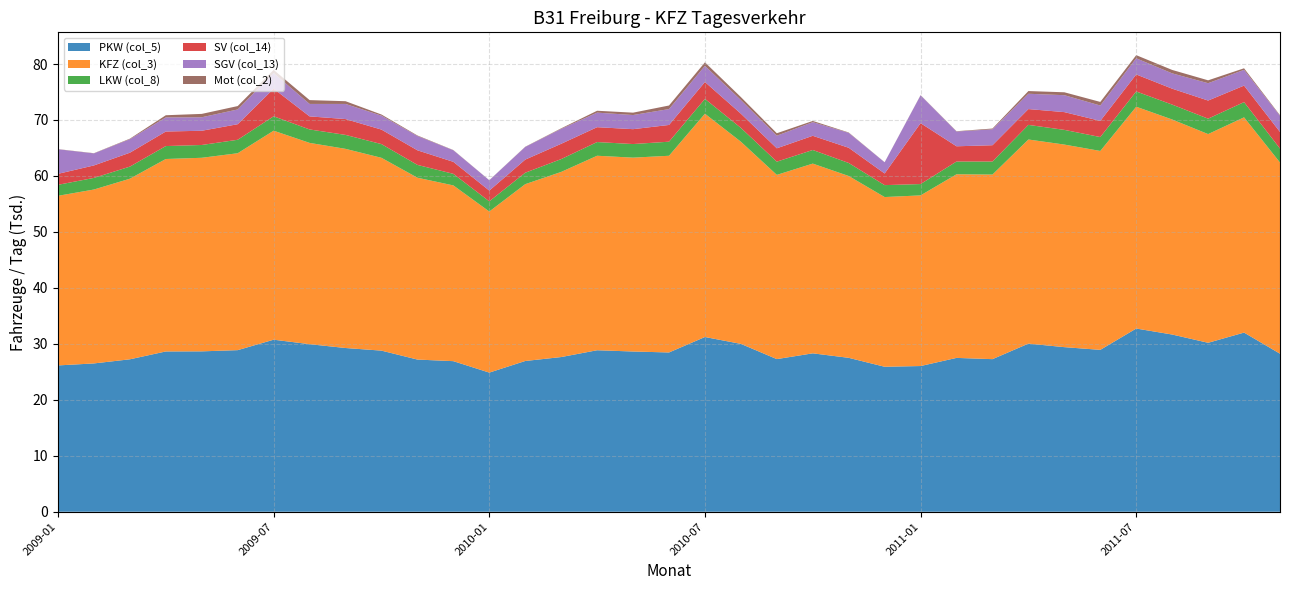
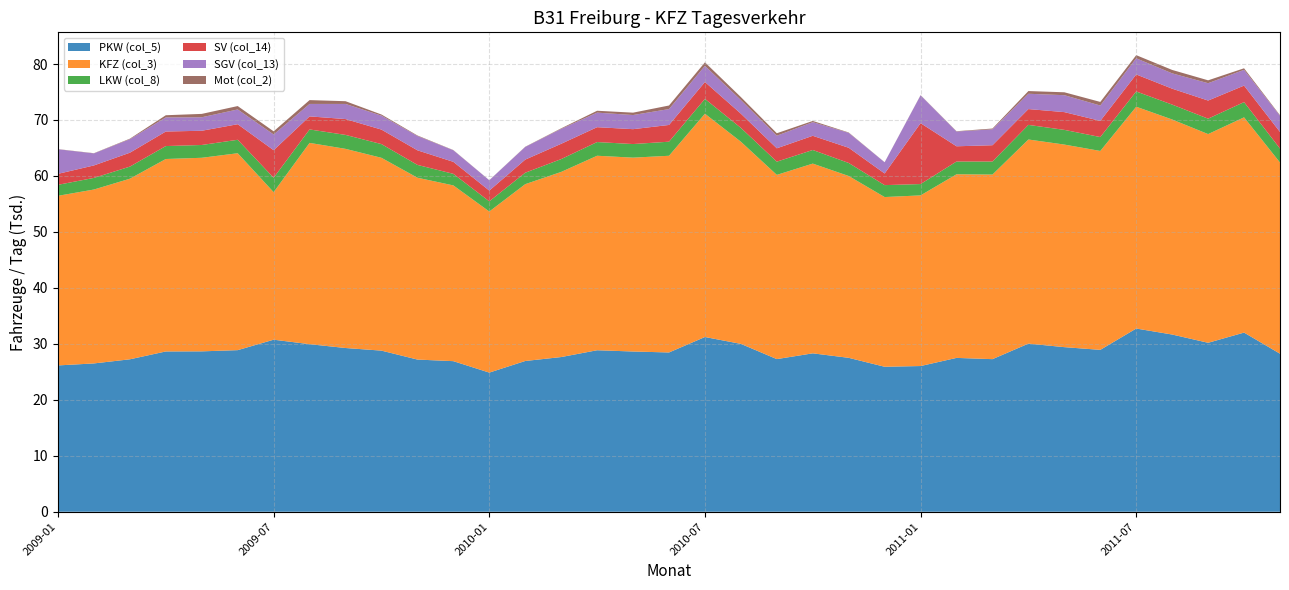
  {
    "PKW (col_5)": {
      "2009-01": 26,
      "2009-07": 31,
      "2010-01": 25,
      "2010-07": 31,
      "2011-01": 26,
      "2011-07": 33
    },
    "KFZ (col_3)": {
      "2009-01": 30,
-     "2009-07": 37,
+     "2009-07": 26,
      "2010-01": 29,
      "2010-07": 40,
      "2011-01": 30,
      "2011-07": 40
    },
    "LKW (col_8)": {
      "2009-01": 2,
      "2009-07": 3,
      "2010-01": 2,
      "2010-07": 3,
      "2011-01": 2,
      "2011-07": 3
    },
    "SV (col_14)": {
      "2009-01": 2,
      "2010-01": 2,
      "2010-07": 3,
      "2011-01": 11,
      "2011-07": 3
    },
    "SGV (col_13)": {
      "2010-07": 3,
      "2011-07": 3
    },
    "Mot (col_2)": {
      "2010-07": 1,
      "2011-07": 1
    }
  }
